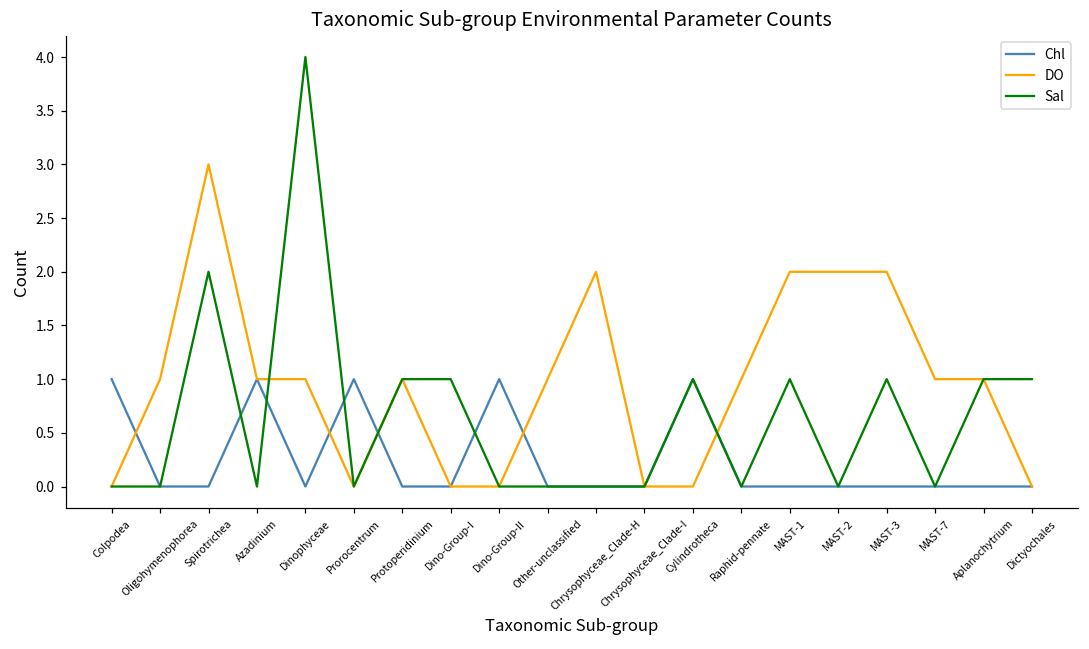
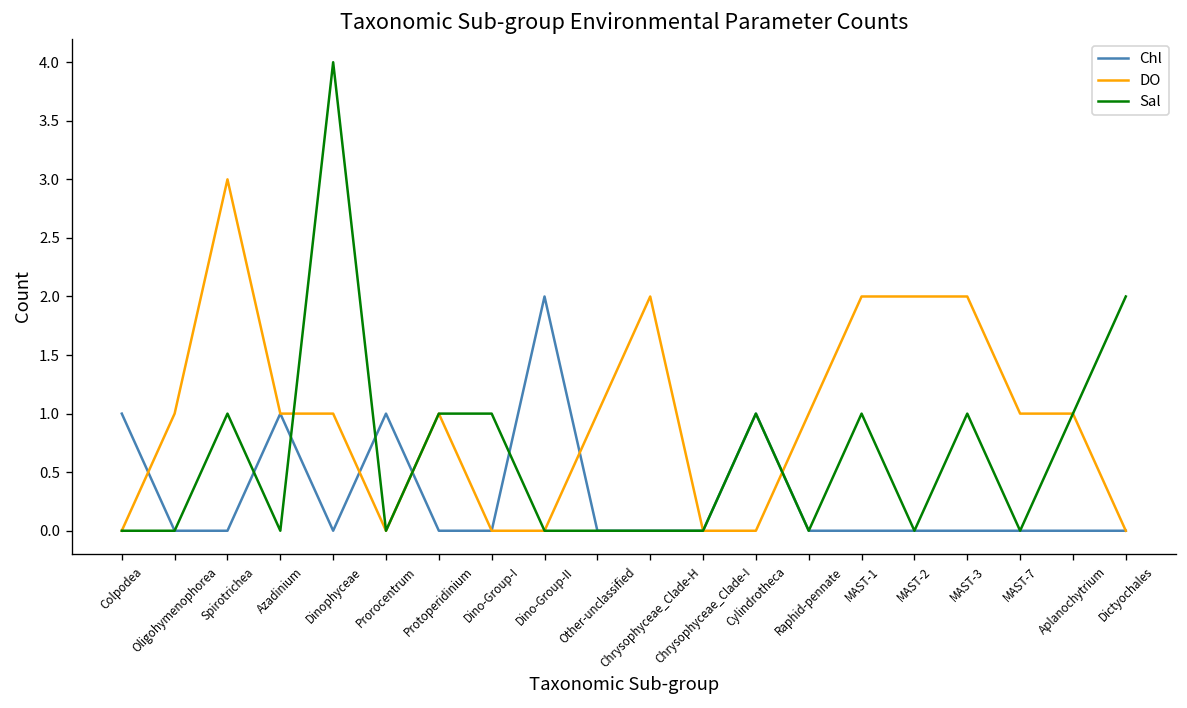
  {
    "Chl": {
      "Colpodea": 1,
      "Spirotrichea": 0,
      "Dinophyceae": 0,
      "Prorocentrum": 1,
      "Protoperidinium": 0,
-     "Dino-Group-II": 1,
+     "Dino-Group-II": 2,
      "MAST-1": 0,
      "MAST-3": 0,
      "Aplanochytrium": 0
    },
    "DO": {
      "Oligohymenophorea": 1,
      "Spirotrichea": 3,
      "Dinophyceae": 1,
      "Other-unclassified": 1,
      "Chrysophyceae_Clade-H": 2,
      "Cylindrotheca": 0,
      "Raphid-pennate": 1,
      "MAST-1": 2,
      "MAST-2": 2,
      "MAST-3": 2,
      "MAST-7": 1
    },
    "Sal": {
-     "Spirotrichea": 2,
+     "Spirotrichea": 1,
      "Azadinium": 0,
      "Dinophyceae": 4,
      "Dino-Group-I": 1,
      "MAST-1": 1,
      "MAST-3": 1,
-     "Dictyochales": 1
+     "Dictyochales": 2
    }
  }
